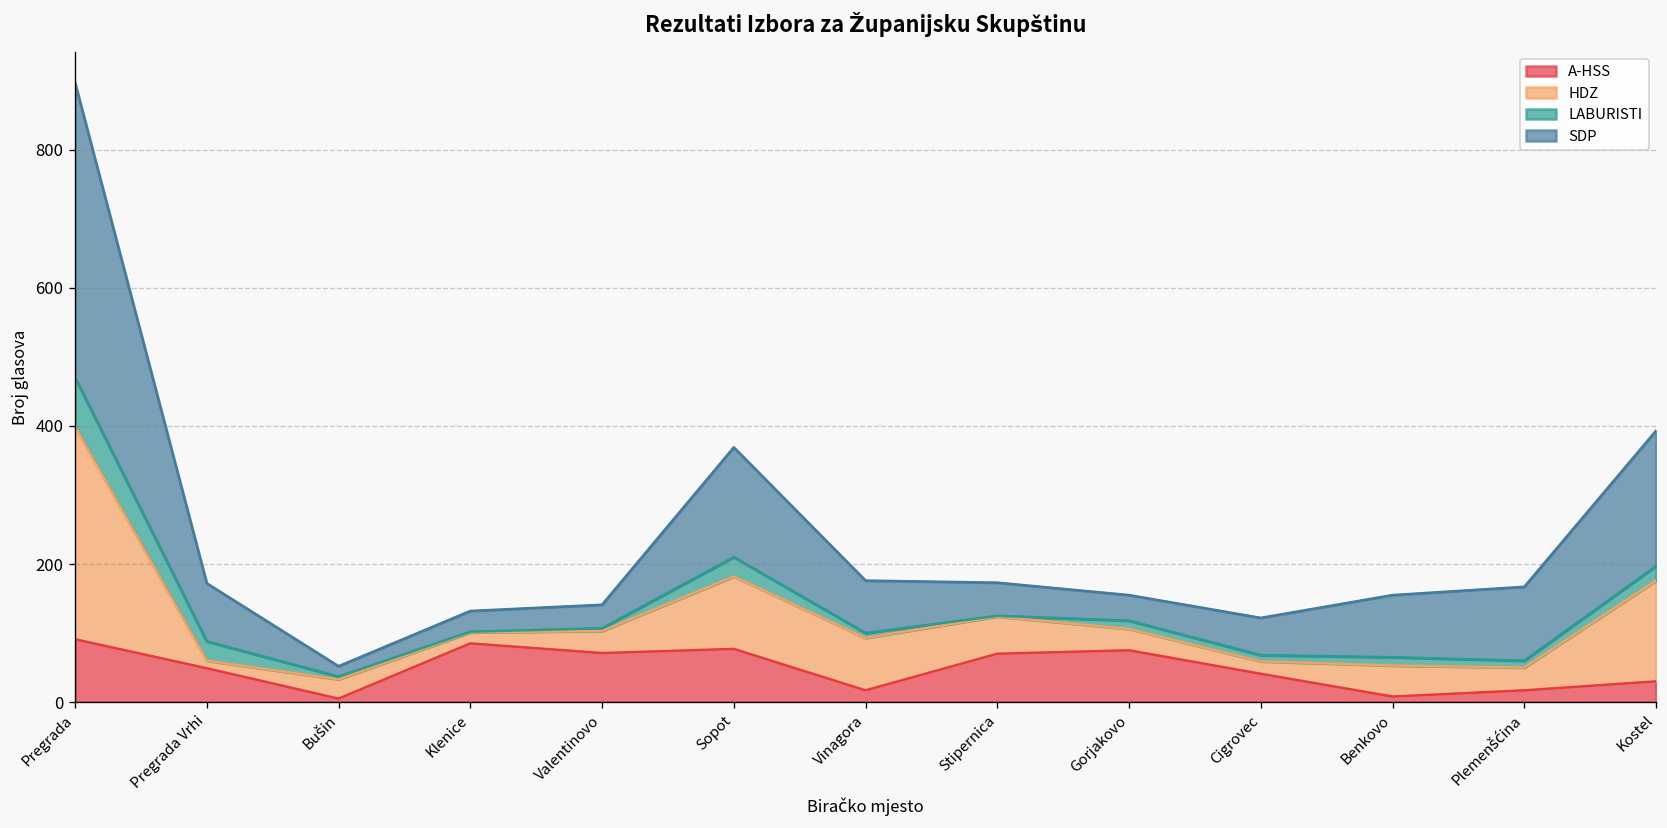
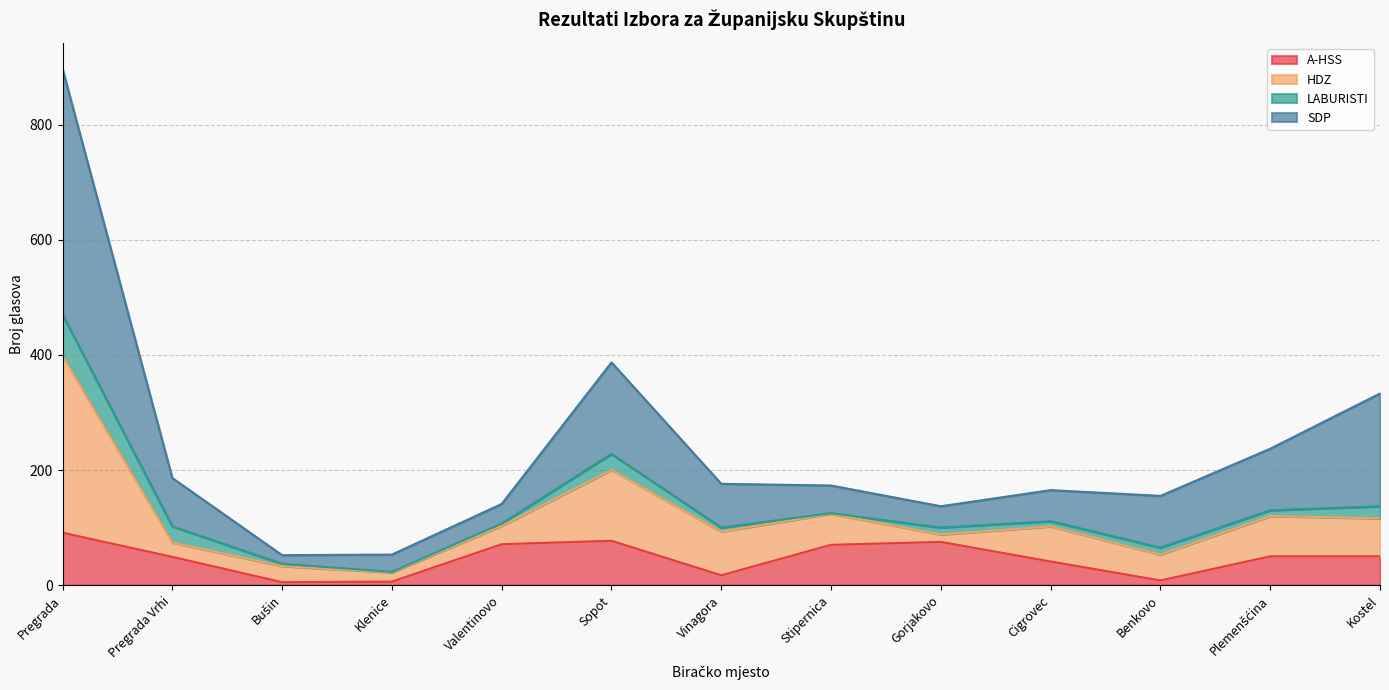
  {
    "A-HSS": {
      "Pregrada": 90,
      "Pregrada Vrhi": 50,
      "Bušin": 10,
-     "Klenice": 90,
+     "Klenice": 10,
      "Valentinovo": 70,
      "Sopot": 80,
      "Vinagora": 20,
      "Stipernica": 70,
      "Gorjakovo": 80,
      "Cigrovec": 40,
      "Benkovo": 10,
-     "Plemenšćina": 20,
-     "Kostel": 30
+     "Plemenšćina": 50,
+     "Kostel": 50
    },
    "HDZ": {
      "Pregrada": 310,
-     "Pregrada Vrhi": 10,
-     "Sopot": 110,
+     "Pregrada Vrhi": 30,
+     "Sopot": 120,
      "Vinagora": 80,
-     "Gorjakovo": 30,
-     "Cigrovec": 20,
+     "Gorjakovo": 10,
+     "Cigrovec": 60,
      "Benkovo": 50,
-     "Plemenšćina": 30,
-     "Kostel": 150
+     "Plemenšćina": 70,
+     "Kostel": 70
    }
  }
